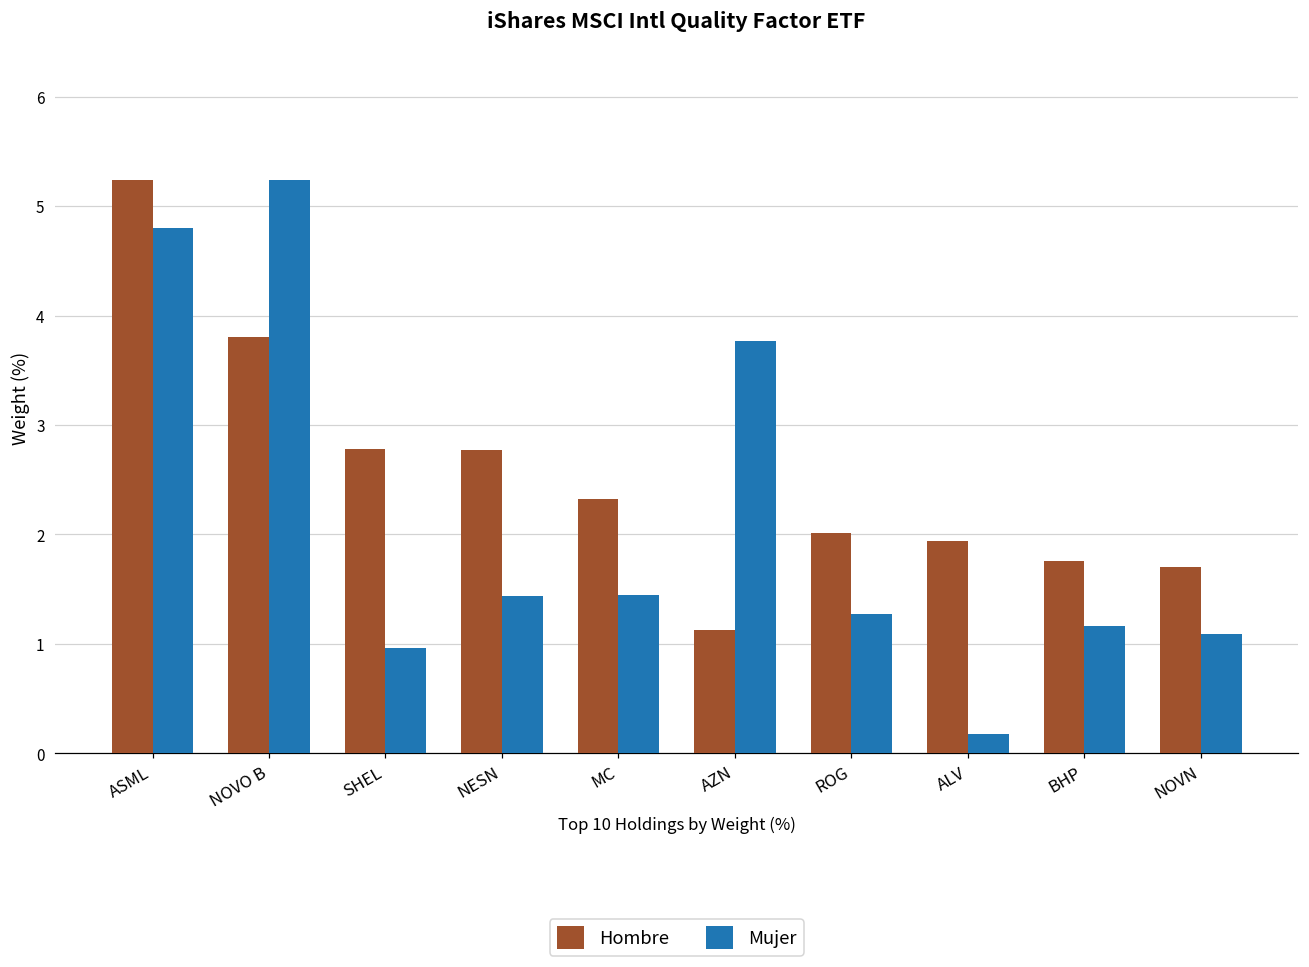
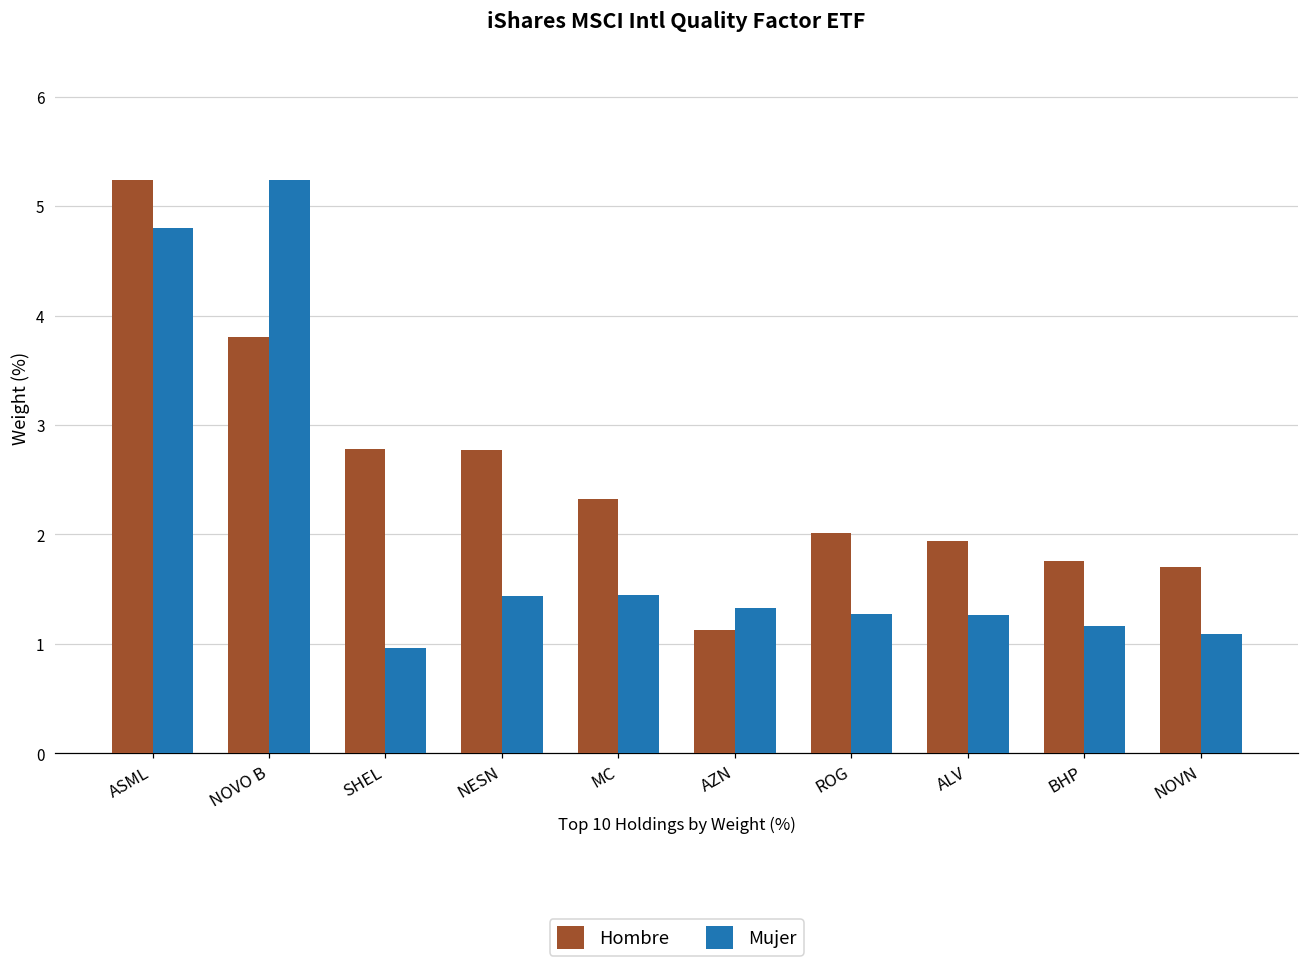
  {
    "Hombre": {
      "ASML": 5.2,
      "NOVO B": 3.8,
      "SHEL": 2.8,
      "NESN": 2.8,
      "MC": 2.3,
      "AZN": 1.1,
      "ROG": 2.0,
      "ALV": 1.9,
      "BHP": 1.8,
      "NOVN": 1.7
    },
    "Mujer": {
      "ASML": 4.8,
      "NOVO B": 5.2,
      "SHEL": 1.0,
      "NESN": 1.4,
      "MC": 1.5,
-     "AZN": 3.8,
+     "AZN": 1.3,
      "ROG": 1.3,
-     "ALV": 0.2,
+     "ALV": 1.3,
      "BHP": 1.2,
      "NOVN": 1.1
    }
  }
